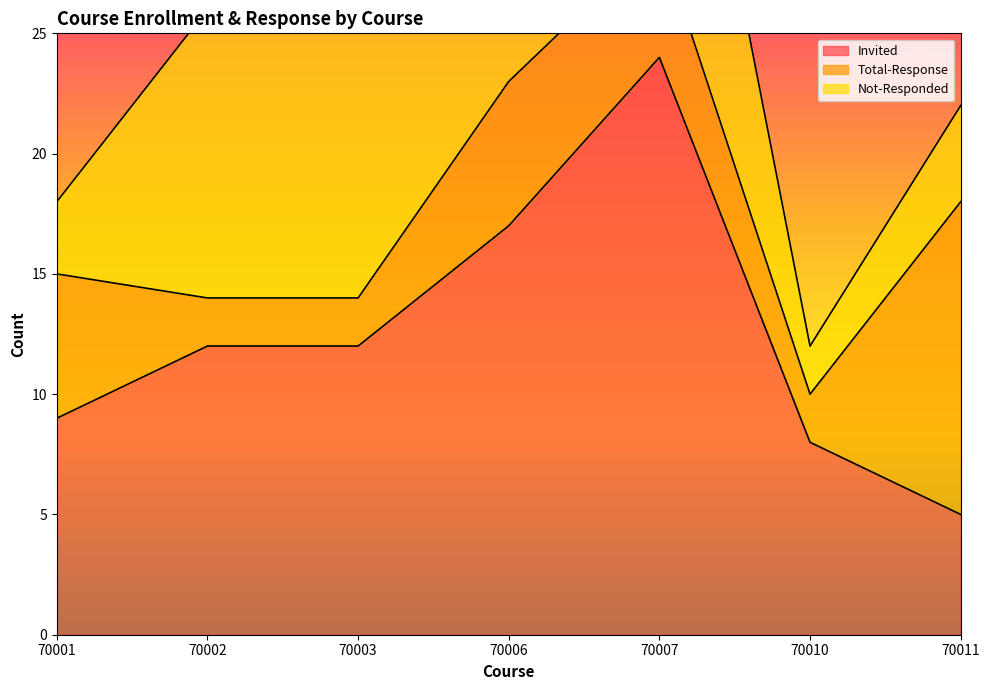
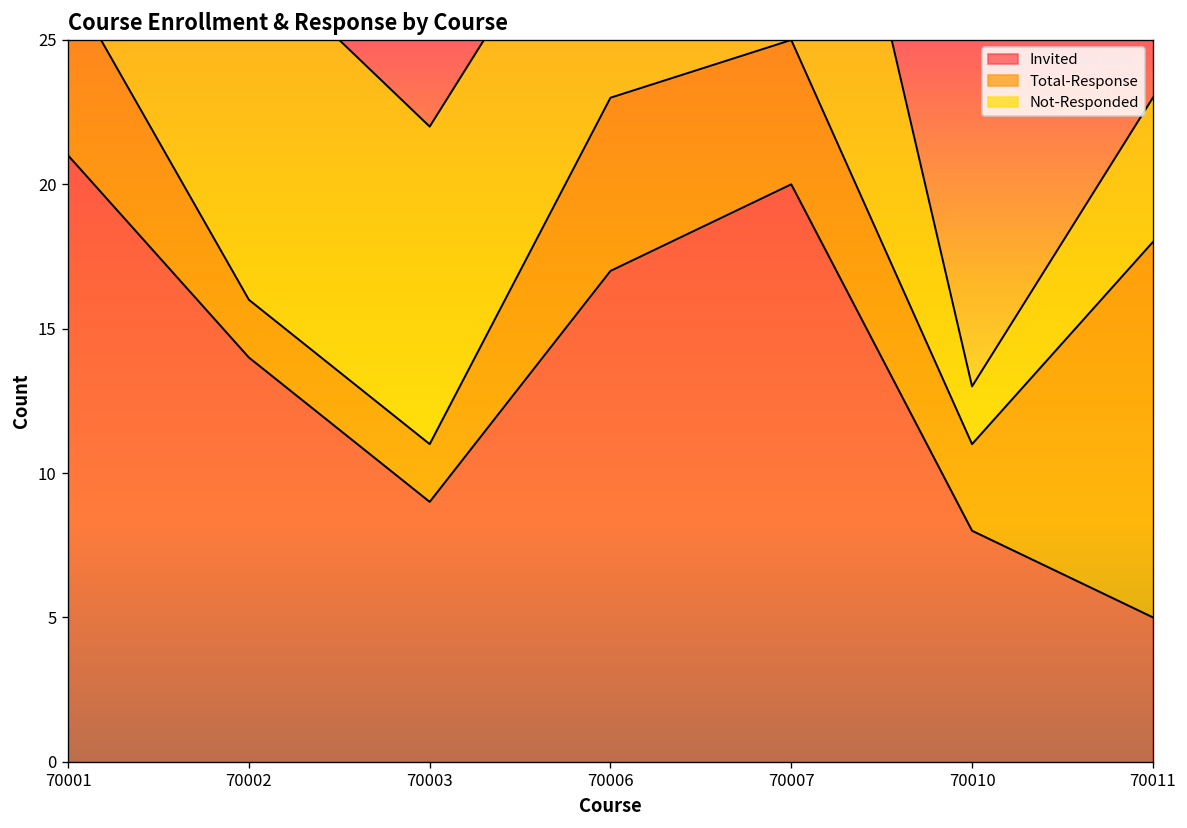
  {
    "Invited": {
-     "70001": 9,
-     "70002": 12,
-     "70003": 12,
+     "70001": 21,
+     "70002": 14,
+     "70003": 9,
      "70006": 17,
-     "70007": 24,
+     "70007": 20,
      "70010": 8,
      "70011": 5
    },
    "Total-Response": {
      "70002": 2,
      "70003": 2,
      "70006": 6,
-     "70010": 2,
+     "70010": 3,
      "70011": 13
    },
    "Not-Responded": {
      "70003": 11,
      "70010": 2,
-     "70011": 4
+     "70011": 5
    }
  }
